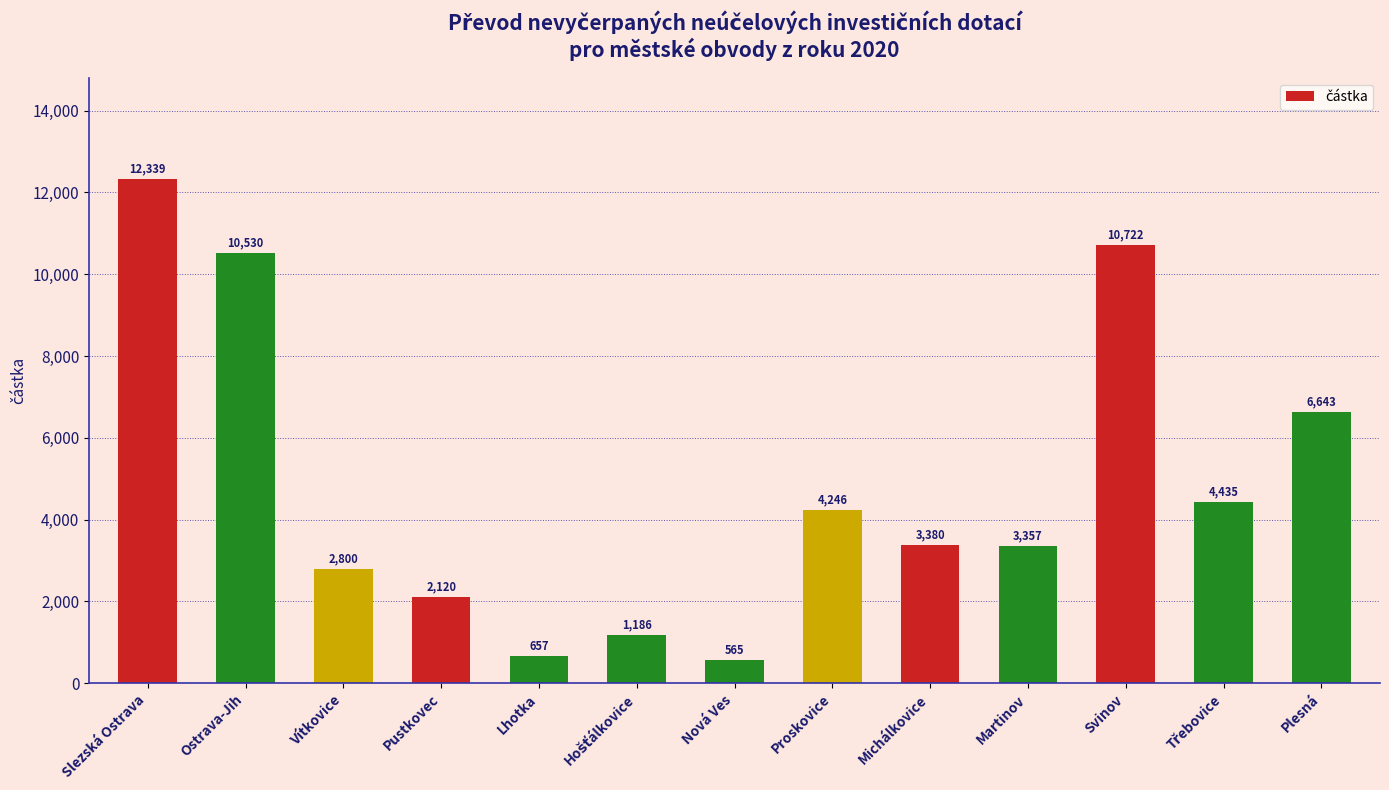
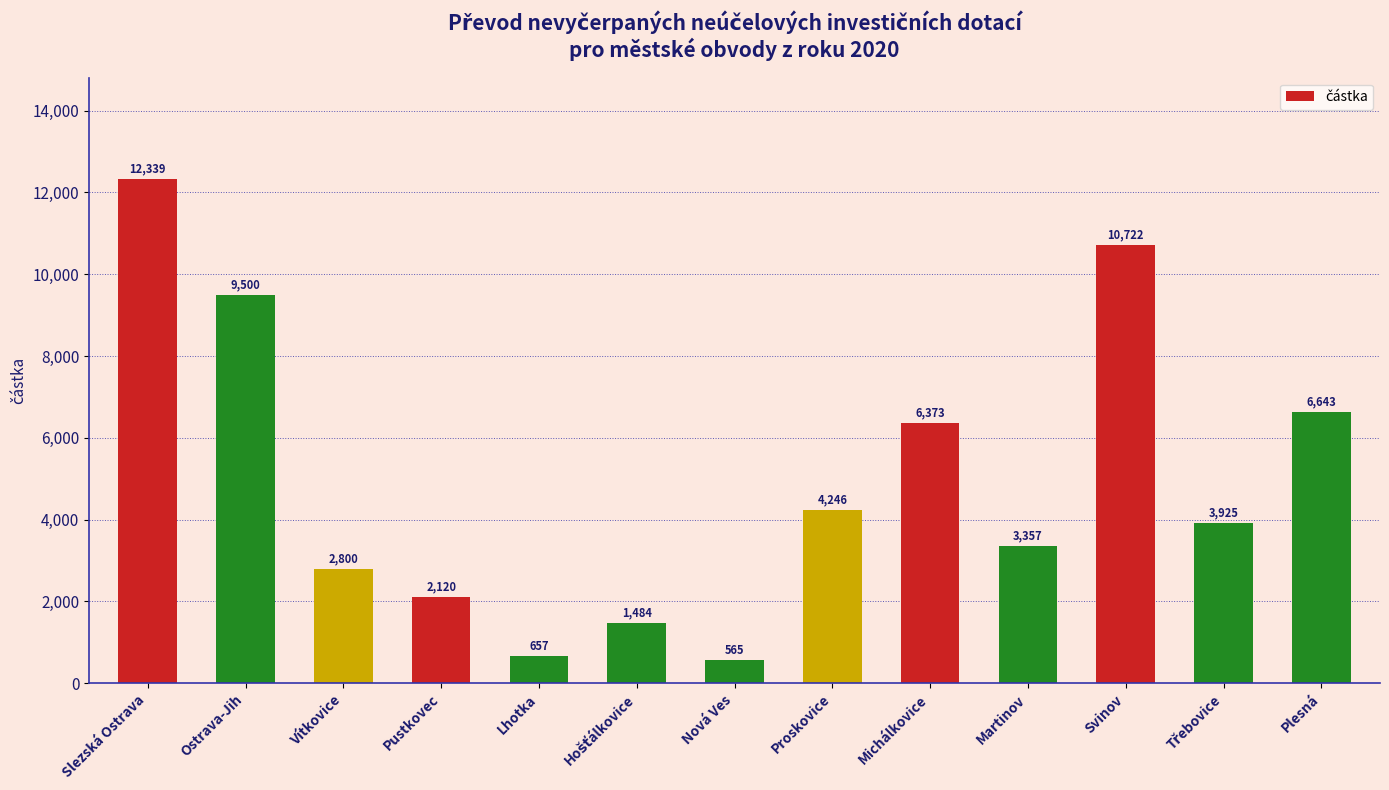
  {
    "Slezská Ostrava": "12,339",
-   "Ostrava-Jih": "10,530",
+   "Ostrava-Jih": "9,500",
    "Vítkovice": "2,800",
    "Pustkovec": "2,120",
    "Lhotka": "657",
-   "Hošťálkovice": "1,186",
+   "Hošťálkovice": "1,484",
    "Nová Ves": "565",
    "Proskovice": "4,246",
-   "Michálkovice": "3,380",
+   "Michálkovice": "6,373",
    "Martinov": "3,357",
    "Svinov": "10,722",
-   "Třebovice": "4,435",
+   "Třebovice": "3,925",
    "Plesná": "6,643"
  }
